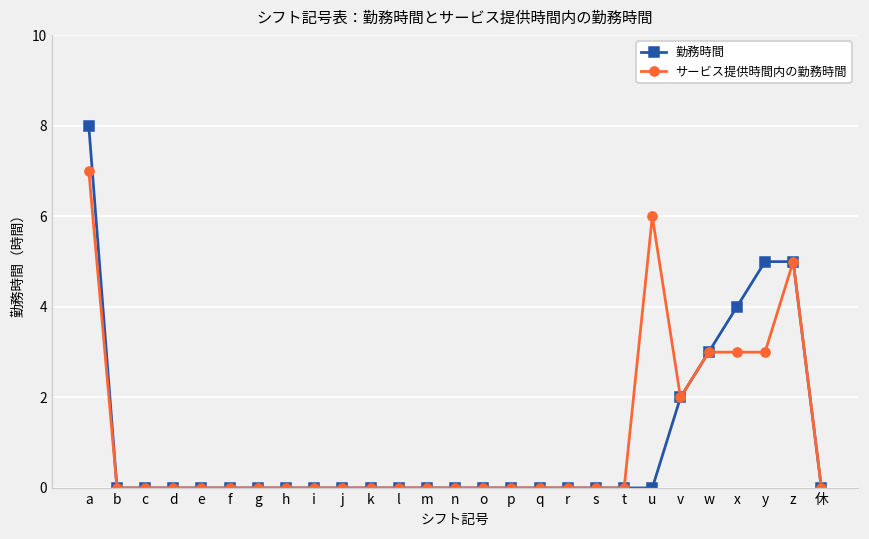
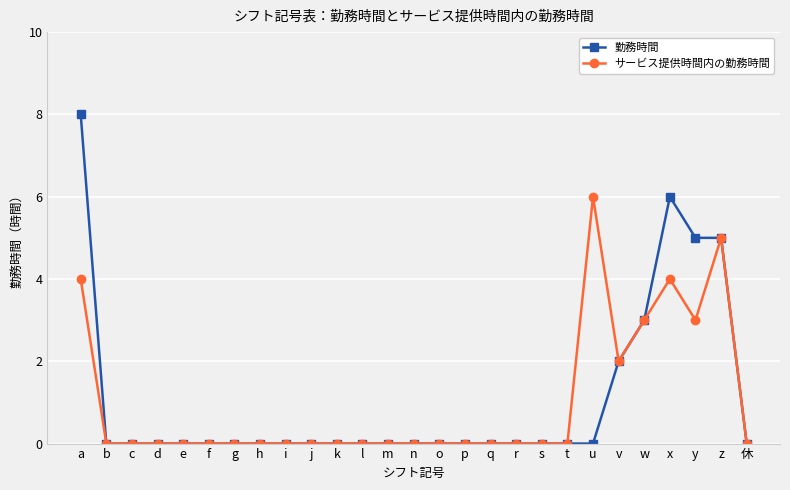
  {
    "勤務時間": {
      "a": 8,
      "u": 0,
-     "x": 4,
+     "x": 6,
      "y": 5
    },
    "サービス提供時間内の勤務時間": {
-     "a": 7,
+     "a": 4,
      "u": 6,
-     "x": 3,
+     "x": 4,
      "y": 3
    }
  }
